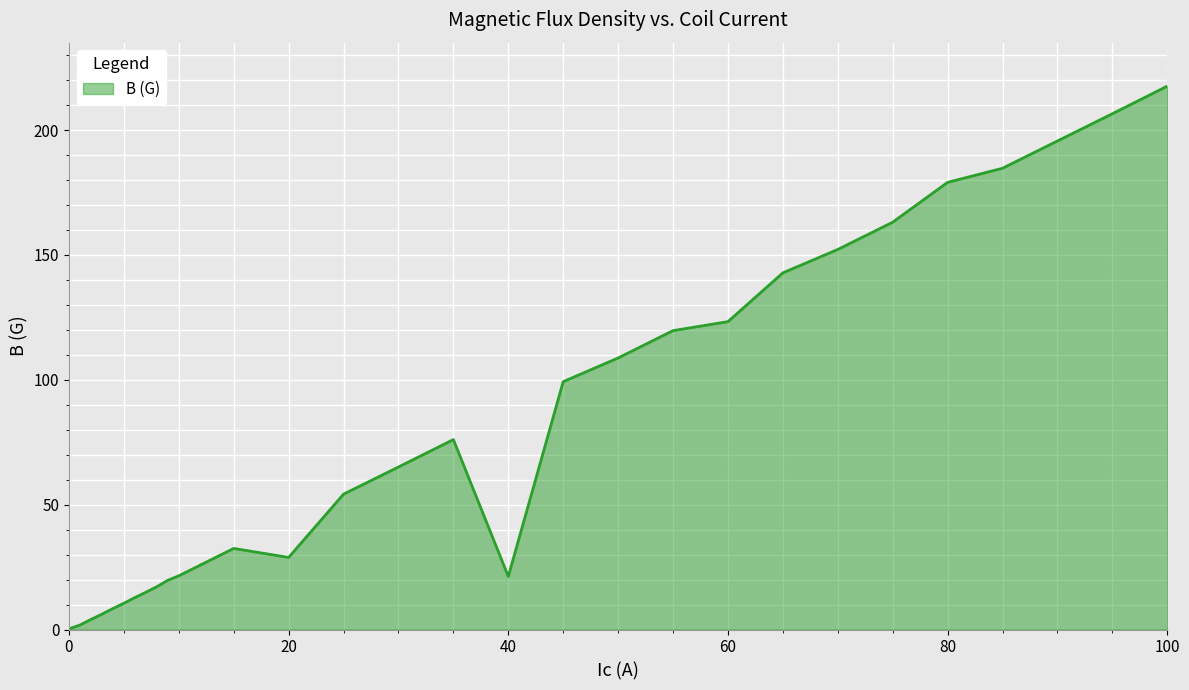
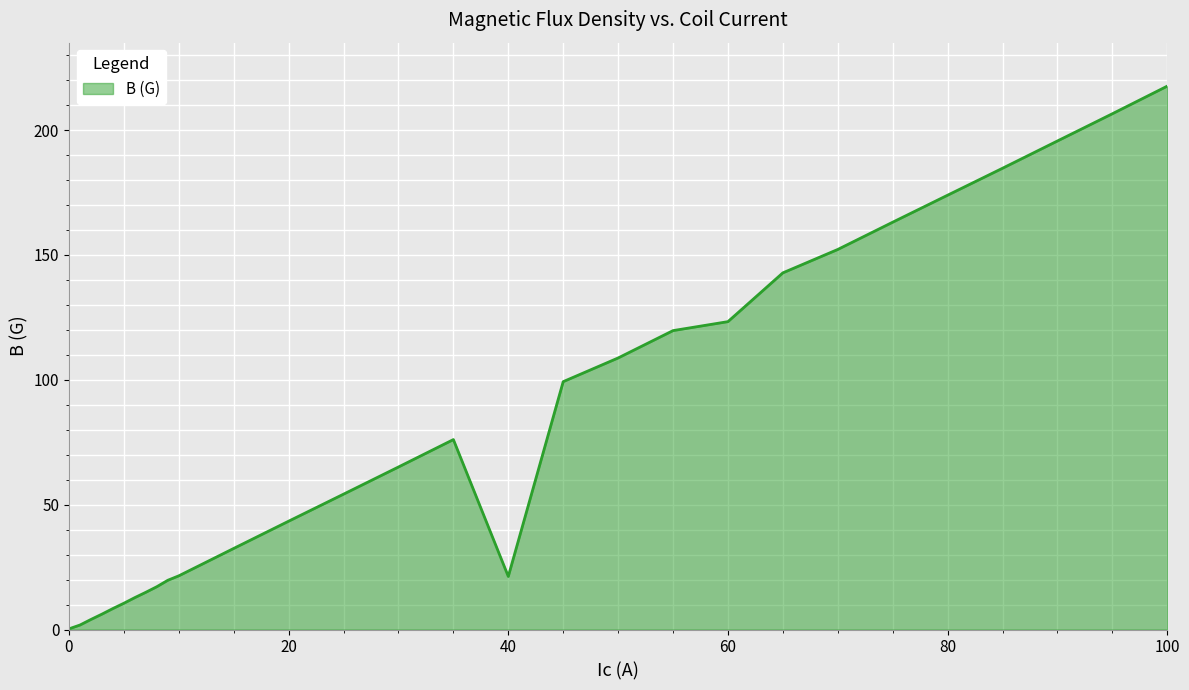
  {
    "0": 0,
-   "20": 29,
+   "20": 43,
    "40": 21,
    "60": 123,
-   "80": 179,
+   "80": 174,
    "100": 218
  }
